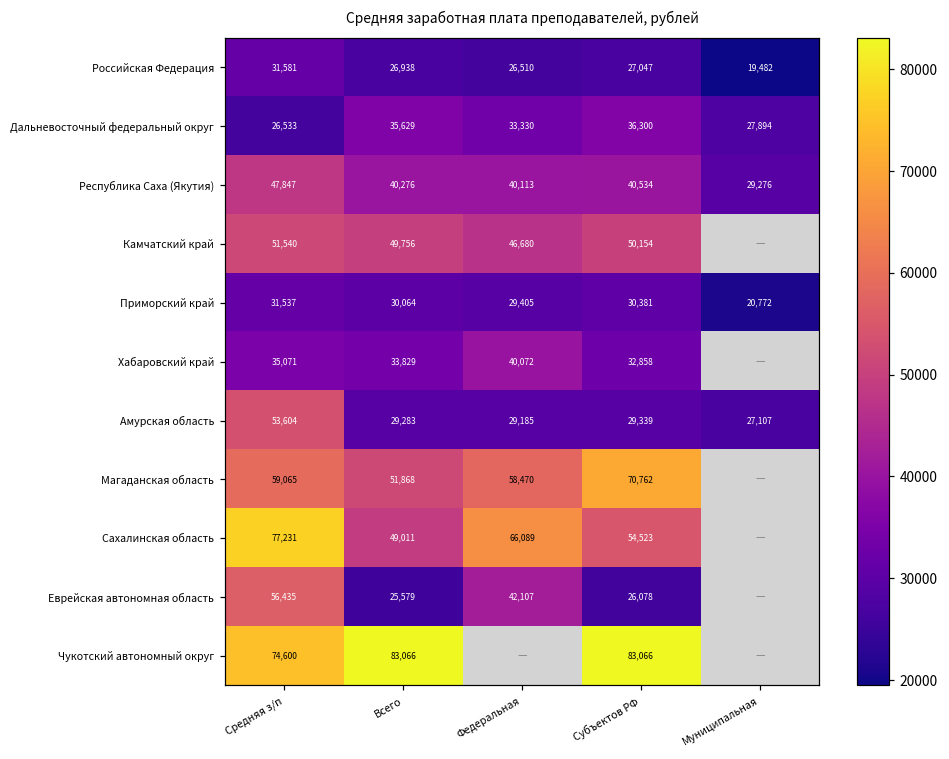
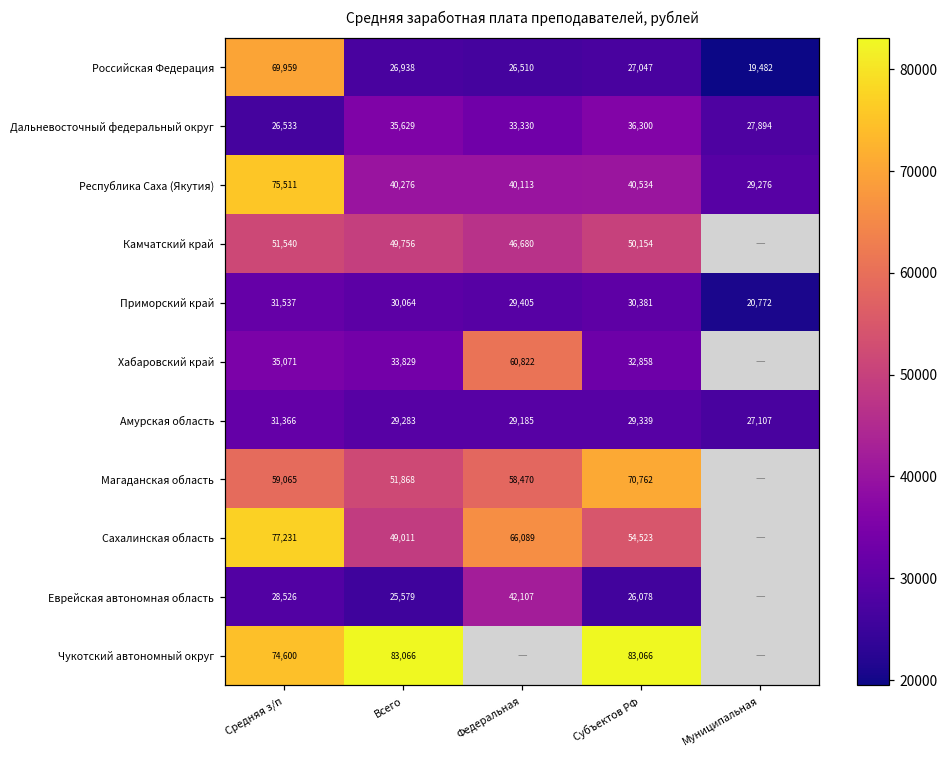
  {
    "Российская Федерация": {
-     "Средняя з/п": "31,581",
+     "Средняя з/п": "69,959",
      "Всего": "26,938",
      "Федеральная": "26,510",
      "Субъектов РФ": "27,047",
      "Муниципальная": "19,482"
    },
    "Дальневосточный федеральный округ": {
      "Средняя з/п": "26,533",
      "Всего": "35,629",
      "Федеральная": "33,330",
      "Субъектов РФ": "36,300",
      "Муниципальная": "27,894"
    },
    "Республика Саха (Якутия)": {
-     "Средняя з/п": "47,847",
+     "Средняя з/п": "75,511",
      "Всего": "40,276",
      "Федеральная": "40,113",
      "Субъектов РФ": "40,534",
      "Муниципальная": "29,276"
    },
    "Камчатский край": {
      "Средняя з/п": "51,540",
      "Всего": "49,756",
      "Федеральная": "46,680",
      "Субъектов РФ": "50,154"
    },
    "Приморский край": {
      "Средняя з/п": "31,537",
      "Всего": "30,064",
      "Федеральная": "29,405",
      "Субъектов РФ": "30,381",
      "Муниципальная": "20,772"
    },
    "Хабаровский край": {
      "Средняя з/п": "35,071",
      "Всего": "33,829",
-     "Федеральная": "40,072",
+     "Федеральная": "60,822",
      "Субъектов РФ": "32,858"
    },
    "Амурская область": {
-     "Средняя з/п": "53,604",
+     "Средняя з/п": "31,366",
      "Всего": "29,283",
      "Федеральная": "29,185",
      "Субъектов РФ": "29,339",
      "Муниципальная": "27,107"
    },
    "Магаданская область": {
      "Средняя з/п": "59,065",
      "Всего": "51,868",
      "Федеральная": "58,470",
      "Субъектов РФ": "70,762"
    },
    "Сахалинская область": {
      "Средняя з/п": "77,231",
      "Всего": "49,011",
      "Федеральная": "66,089",
      "Субъектов РФ": "54,523"
    },
    "Еврейская автономная область": {
-     "Средняя з/п": "56,435",
+     "Средняя з/п": "28,526",
      "Всего": "25,579",
      "Федеральная": "42,107",
      "Субъектов РФ": "26,078"
    },
    "Чукотский автономный округ": {
      "Средняя з/п": "74,600",
      "Всего": "83,066",
      "Субъектов РФ": "83,066"
    }
  }
